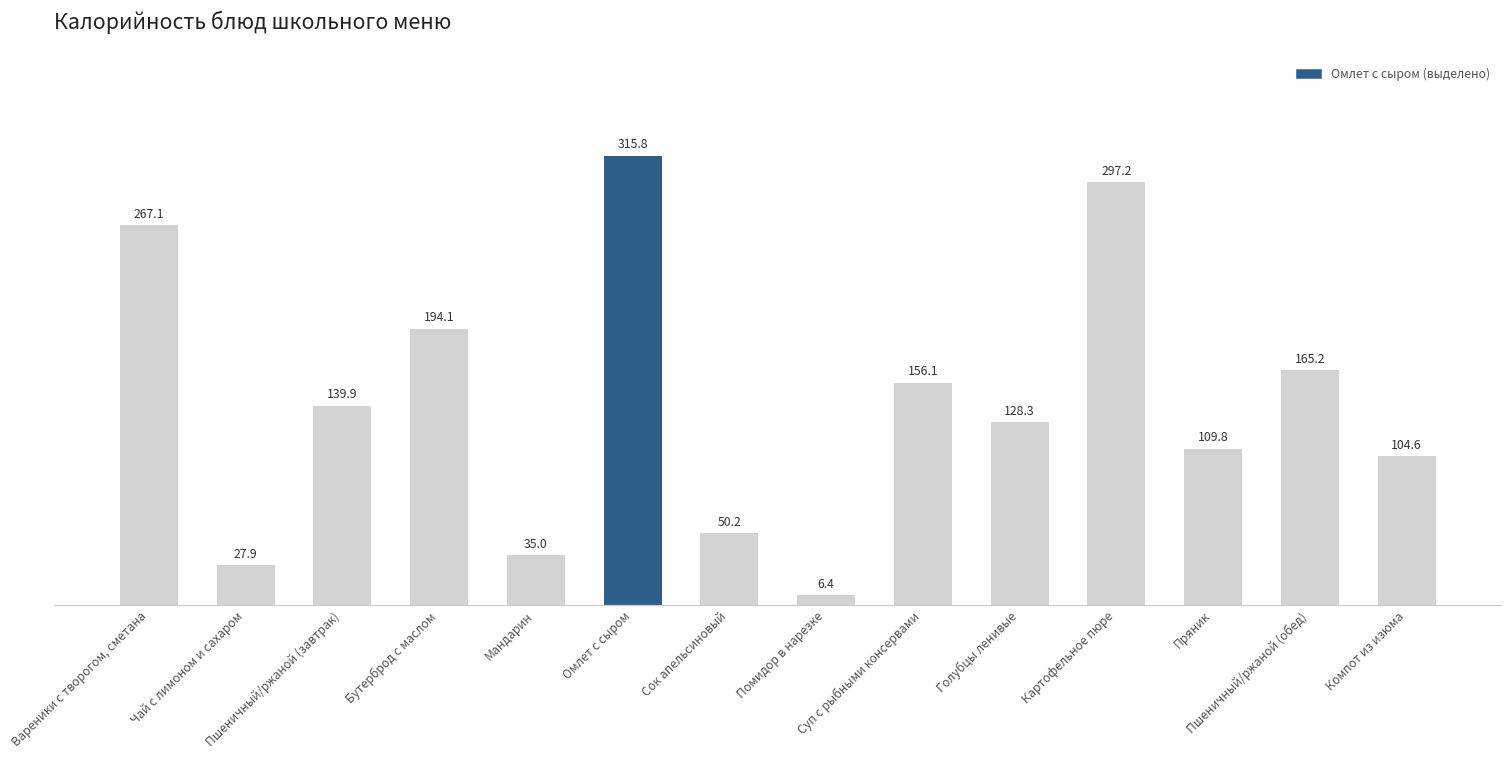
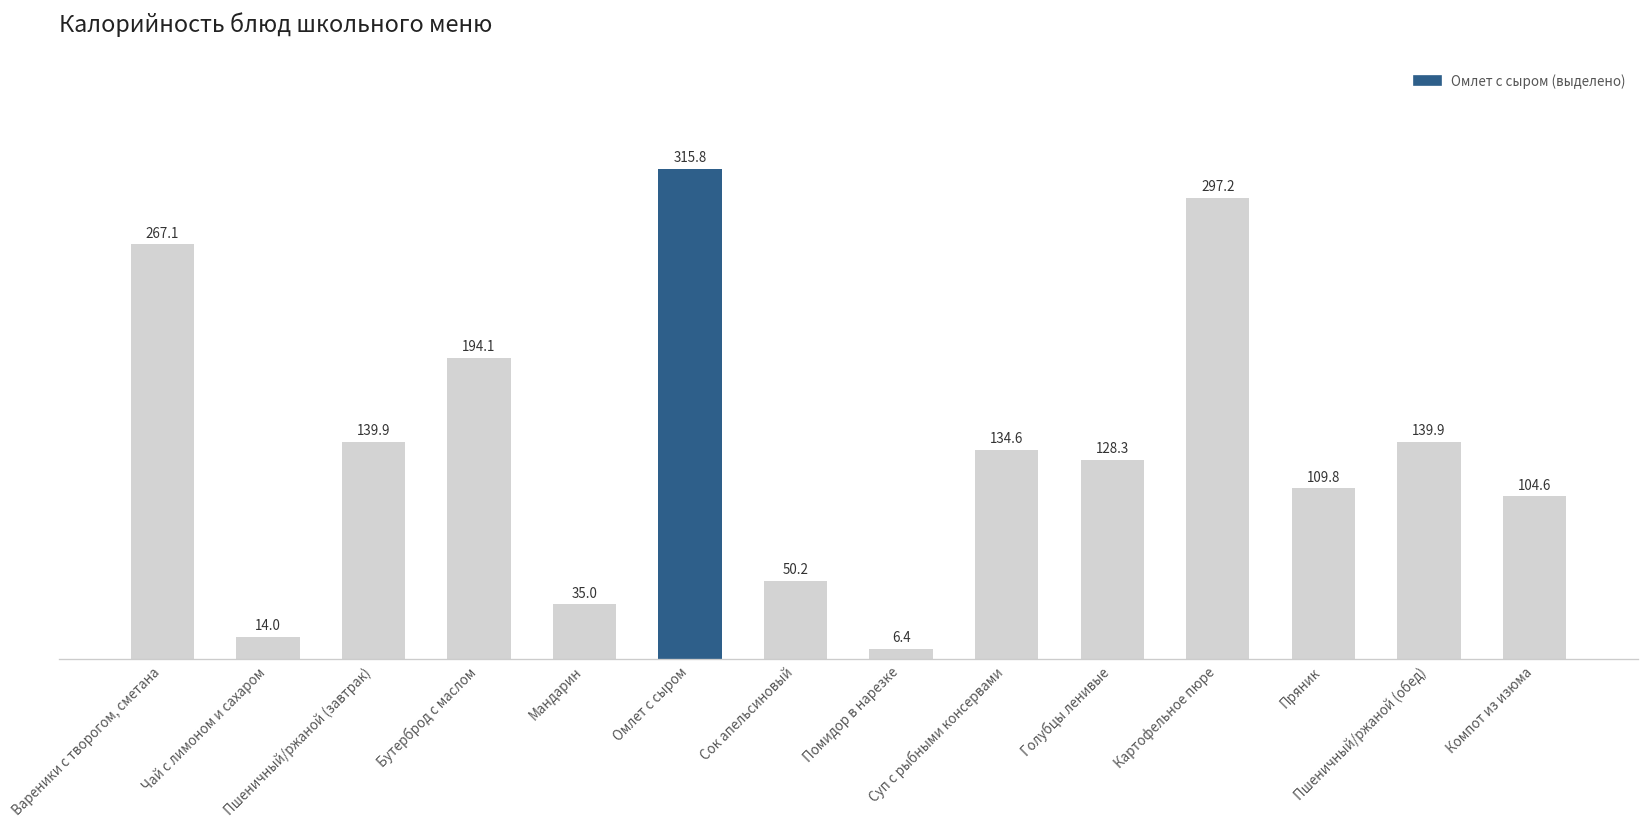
  {
    "Вареники с творогом, сметана": 267.1,
-   "Чай с лимоном и сахаром": 27.9,
+   "Чай с лимоном и сахаром": 14.0,
    "Пшеничный/ржаной (завтрак)": 139.9,
    "Бутерброд с маслом": 194.1,
    "Мандарин": 35.0,
    "Омлет с сыром": 315.8,
    "Сок апельсиновый": 50.2,
    "Помидор в нарезке": 6.4,
-   "Суп с рыбными консервами": 156.1,
+   "Суп с рыбными консервами": 134.6,
    "Голубцы ленивые": 128.3,
    "Картофельное пюре": 297.2,
    "Пряник": 109.8,
-   "Пшеничный/ржаной (обед)": 165.2,
+   "Пшеничный/ржаной (обед)": 139.9,
    "Компот из изюма": 104.6
  }
